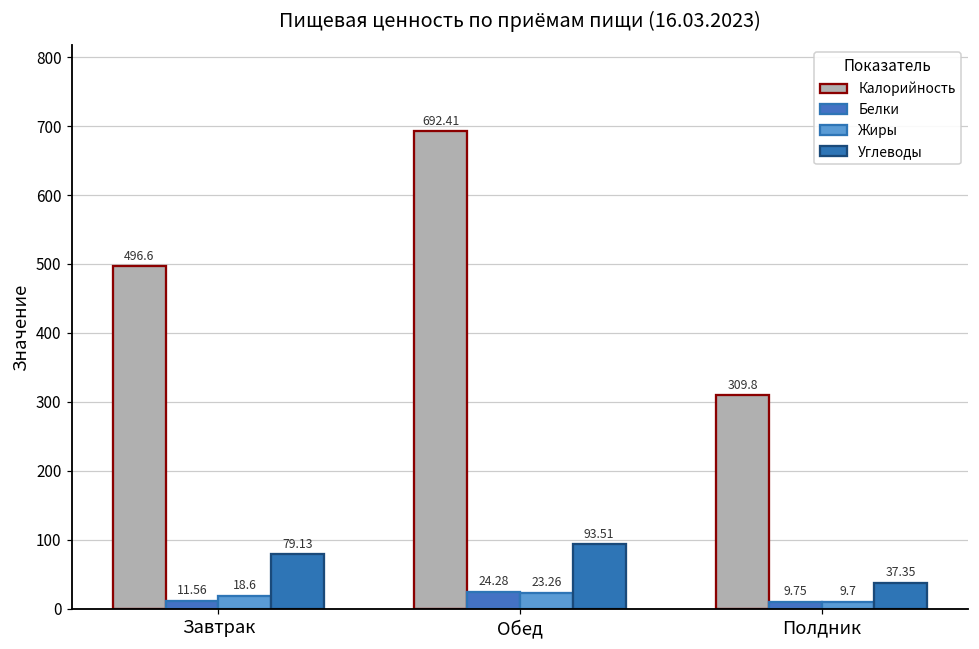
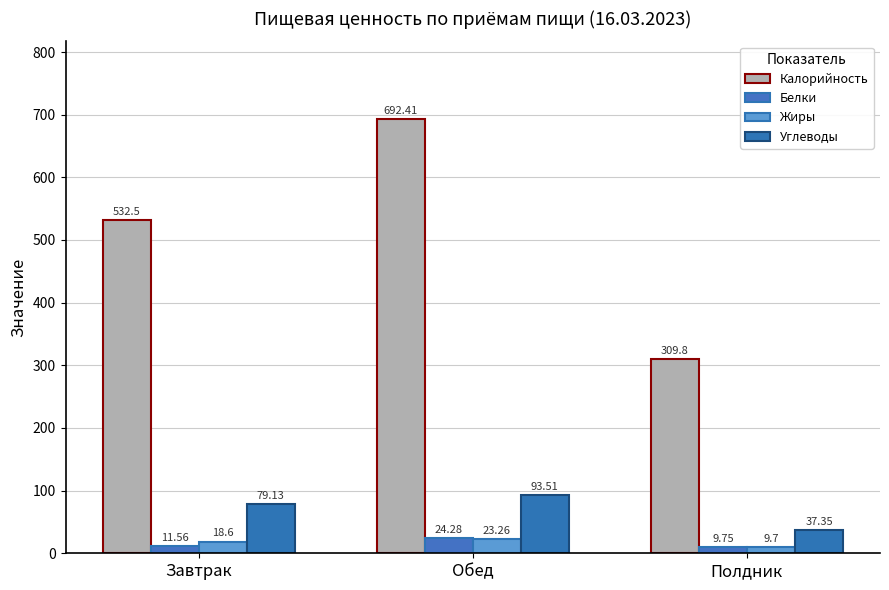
  {
    "Калорийность": {
-     "Завтрак": 496.6,
+     "Завтрак": 532.5,
      "Обед": 692.41,
      "Полдник": 309.8
    }
  }
